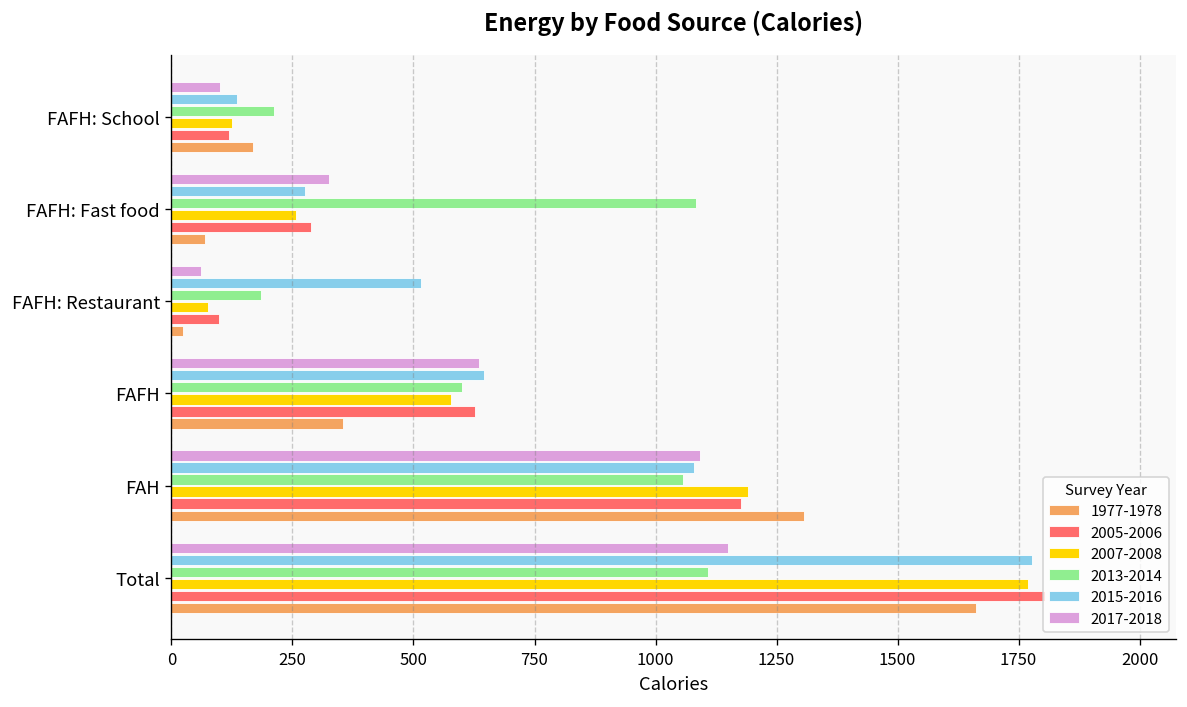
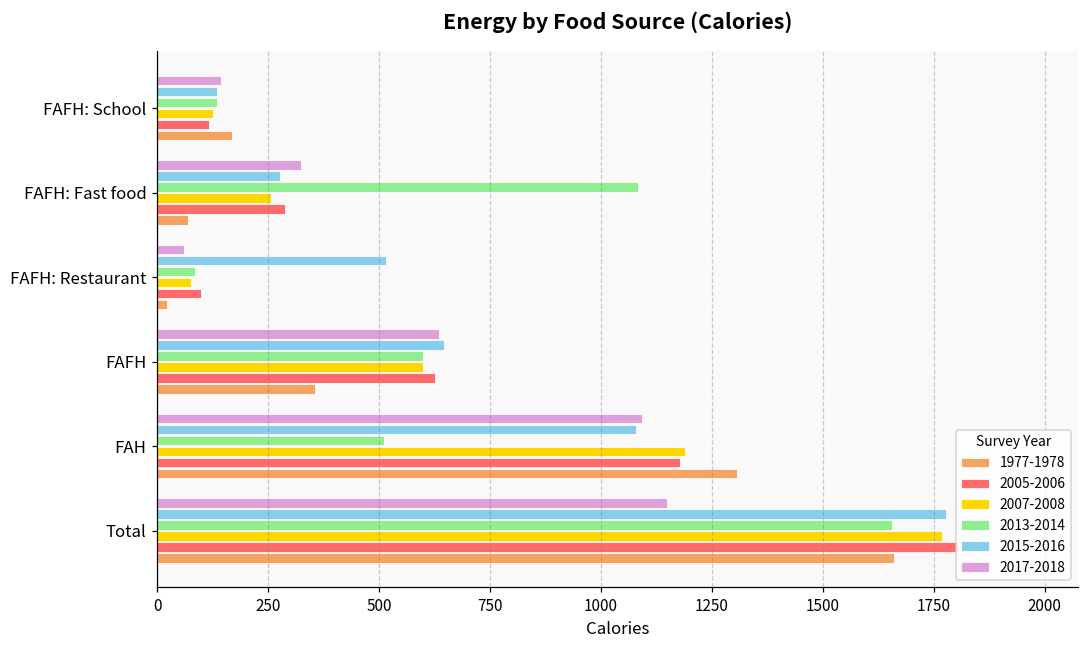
  {
    "2007-2008": {
      "FAFH: School": 130,
      "FAFH: Fast food": 260,
      "FAFH: Restaurant": 80,
-     "FAFH": 580,
+     "FAFH": 600,
      "FAH": 1190,
      "Total": 1770
    },
    "2013-2014": {
-     "FAFH: School": 210,
+     "FAFH: School": 130,
      "FAFH: Fast food": 1080,
-     "FAFH: Restaurant": 180,
+     "FAFH: Restaurant": 80,
      "FAFH": 600,
-     "FAH": 1060,
-     "Total": 1110
+     "FAH": 510,
+     "Total": 1660
    },
    "2015-2016": {
      "FAFH: School": 130,
      "FAFH: Fast food": 280,
      "FAFH: Restaurant": 520,
      "FAFH": 650,
      "FAH": 1080,
      "Total": 1780
    },
    "2017-2018": {
-     "FAFH: School": 100,
+     "FAFH: School": 140,
      "FAFH: Fast food": 330,
      "FAFH: Restaurant": 60,
      "FAFH": 630,
      "FAH": 1090,
      "Total": 1150
    }
  }
